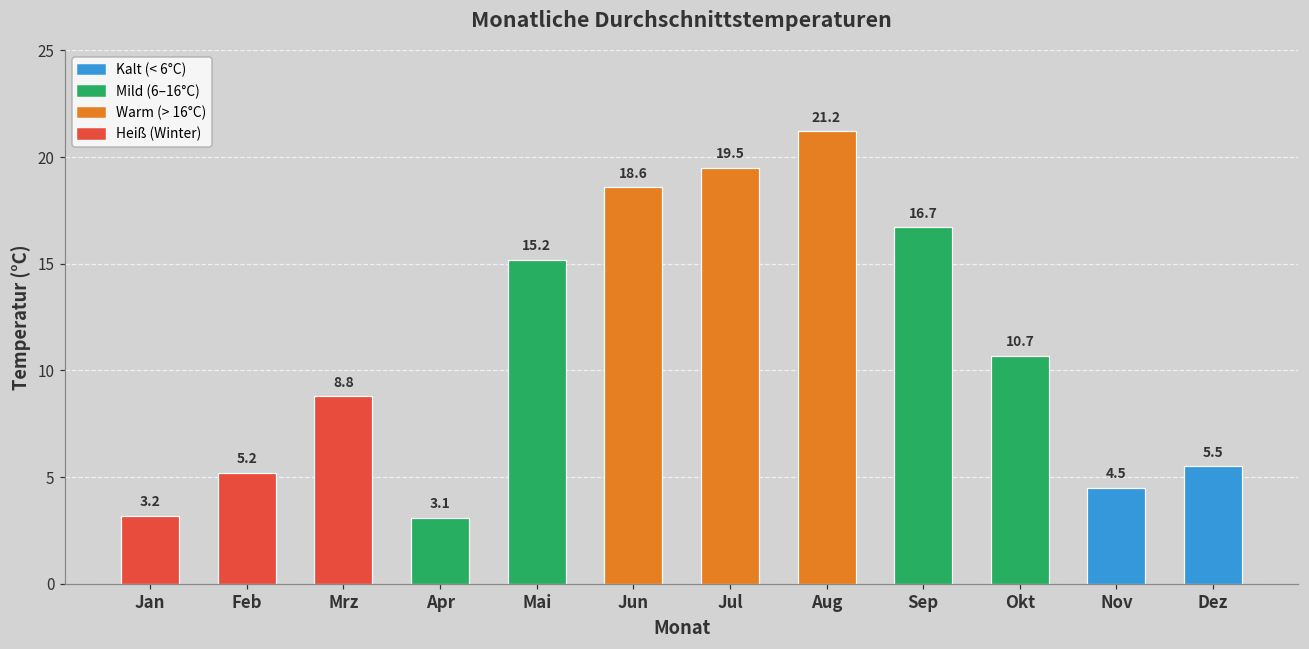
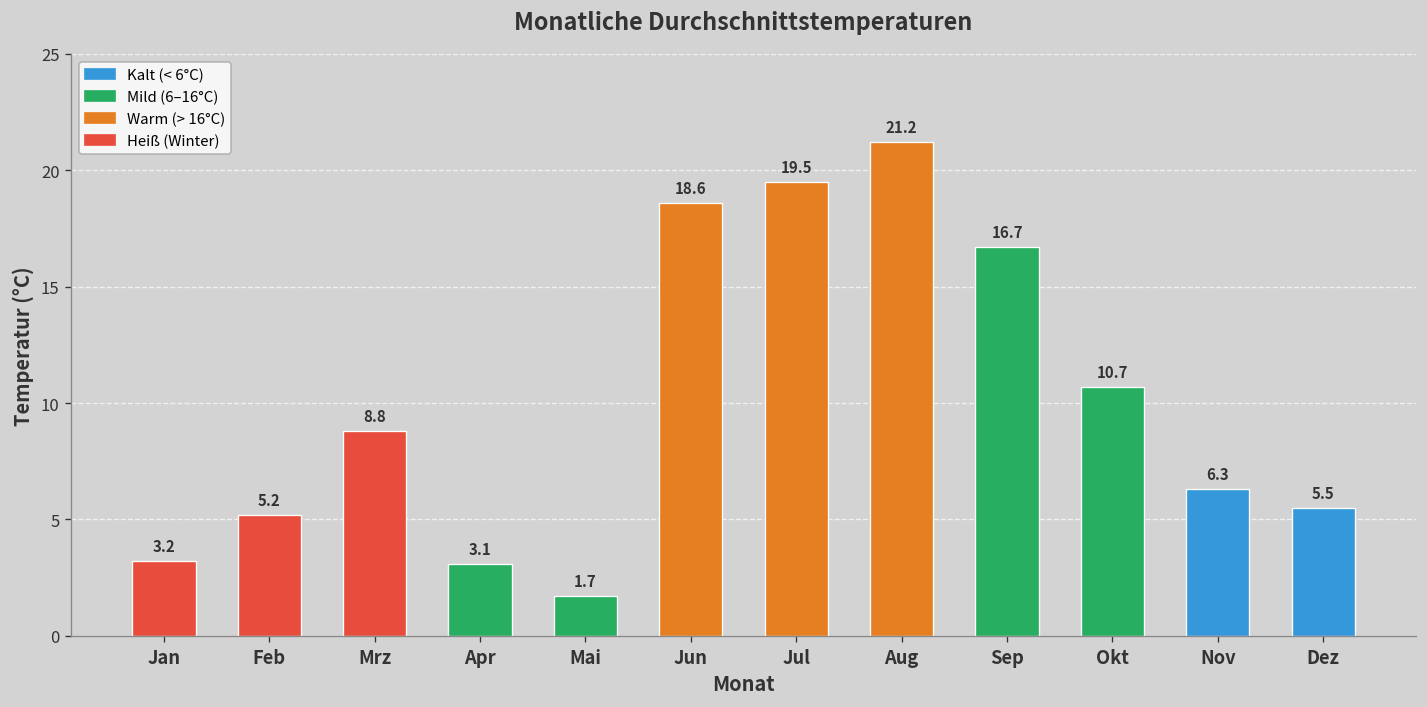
  {
    "Jan": 3.2,
    "Feb": 5.2,
    "Mrz": 8.8,
    "Apr": 3.1,
-   "Mai": 15.2,
+   "Mai": 1.7,
    "Jun": 18.6,
    "Jul": 19.5,
    "Aug": 21.2,
    "Sep": 16.7,
    "Okt": 10.7,
-   "Nov": 4.5,
+   "Nov": 6.3,
    "Dez": 5.5
  }
